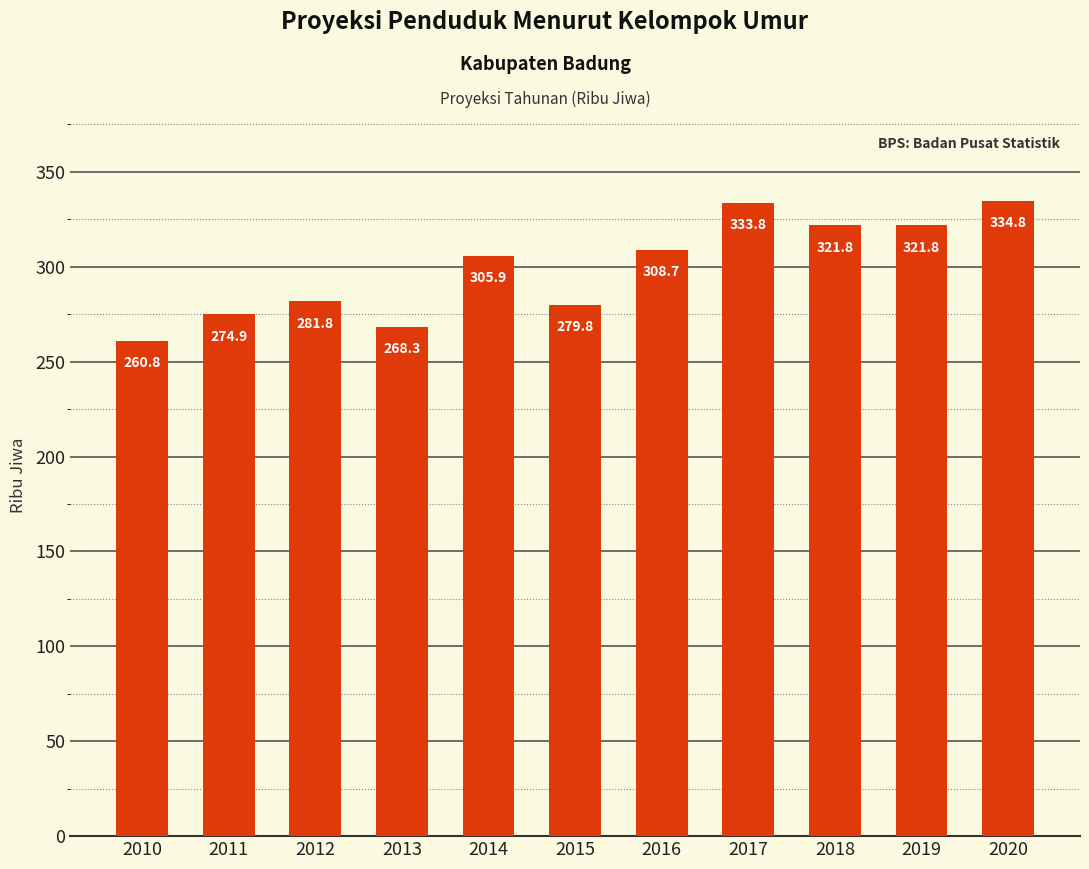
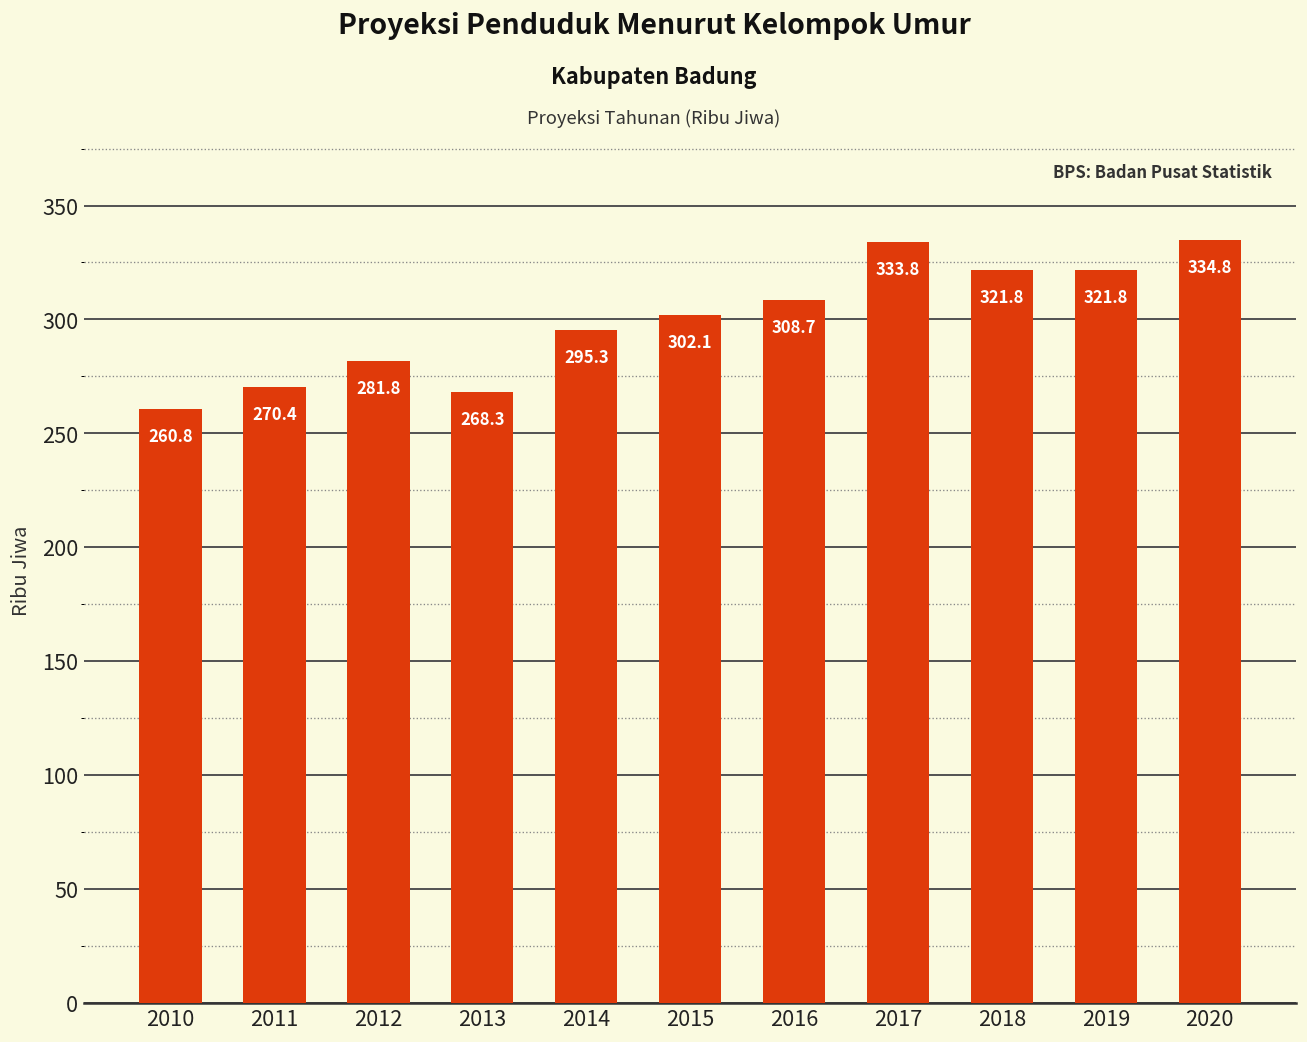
  {
    "2010": 260.8,
-   "2011": 274.9,
+   "2011": 270.4,
    "2012": 281.8,
    "2013": 268.3,
-   "2014": 305.9,
-   "2015": 279.8,
+   "2014": 295.3,
+   "2015": 302.1,
    "2016": 308.7,
    "2017": 333.8,
    "2018": 321.8,
    "2019": 321.8,
    "2020": 334.8
  }
